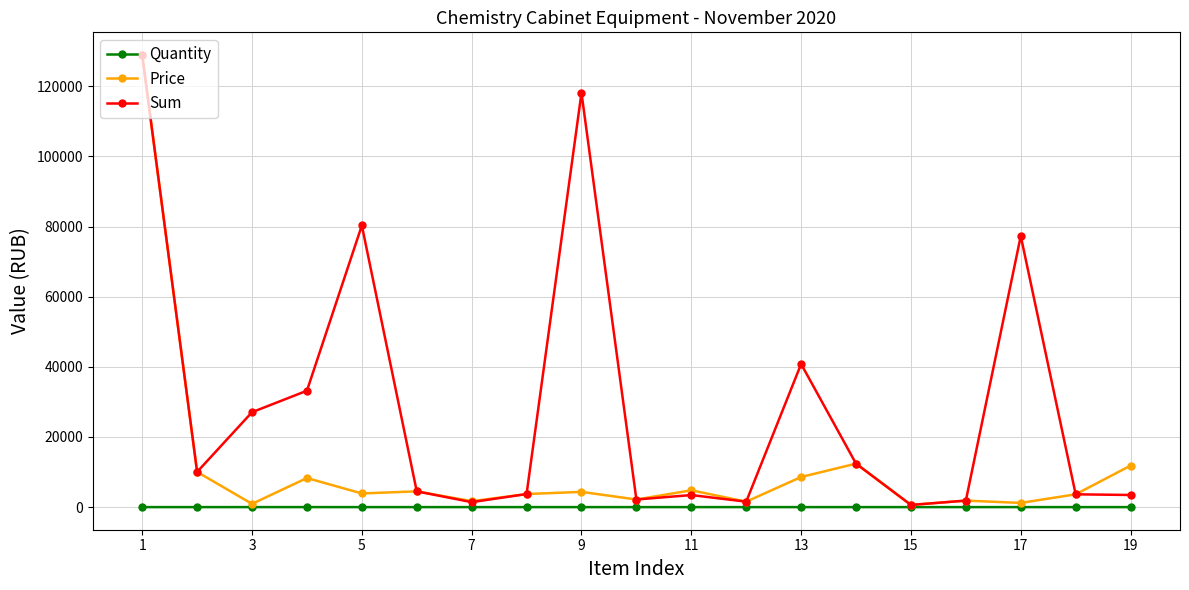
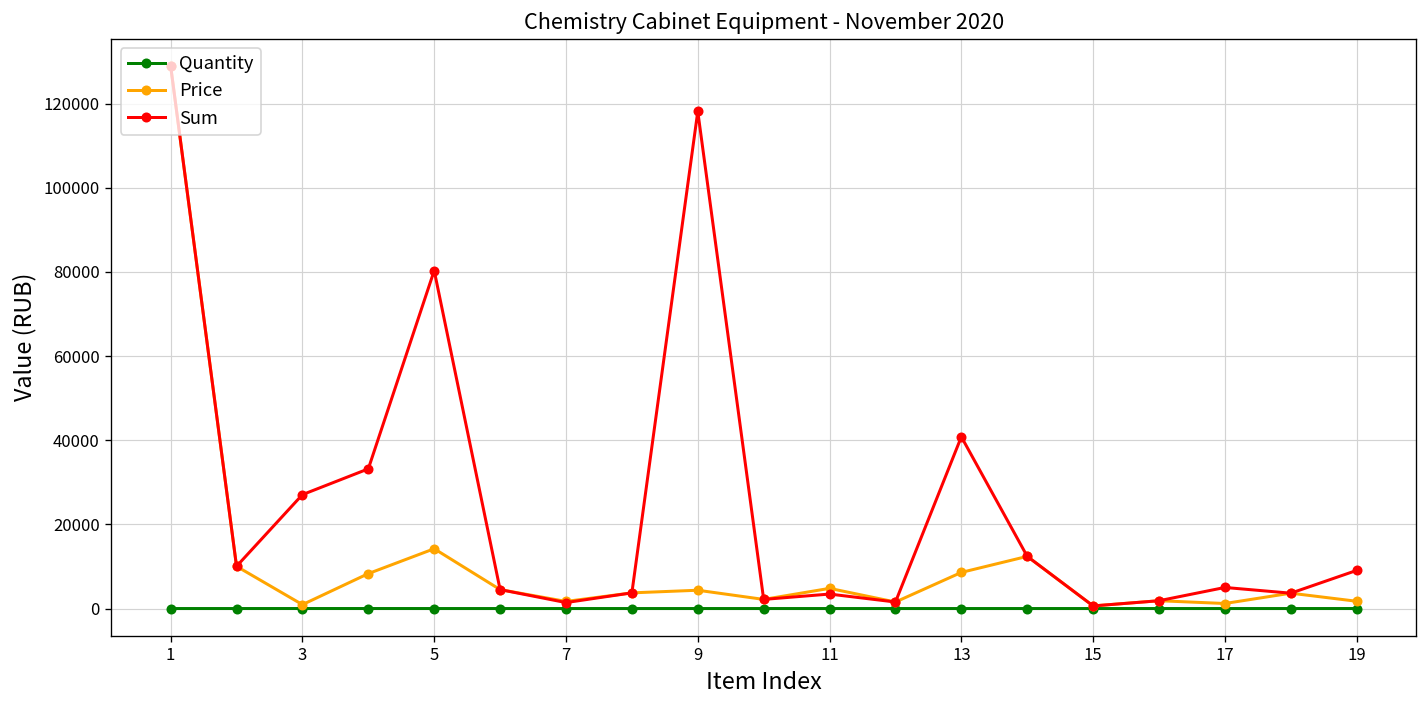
  {
    "Quantity": {
      "1": 0,
      "3": 0,
      "5": 0,
      "7": 0,
      "9": 0,
      "11": 0,
      "13": 0,
      "17": 0,
      "19": 0
    },
    "Price": {
      "3": 1000,
-     "5": 4000,
+     "5": 14000,
      "9": 4000,
      "11": 5000,
      "13": 9000,
      "17": 1000,
-     "19": 12000
+     "19": 2000
    },
    "Sum": {
      "3": 27000,
      "5": 80000,
      "9": 118000,
      "11": 3000,
      "13": 41000,
-     "17": 77000,
-     "19": 3000
+     "17": 5000,
+     "19": 9000
    }
  }
